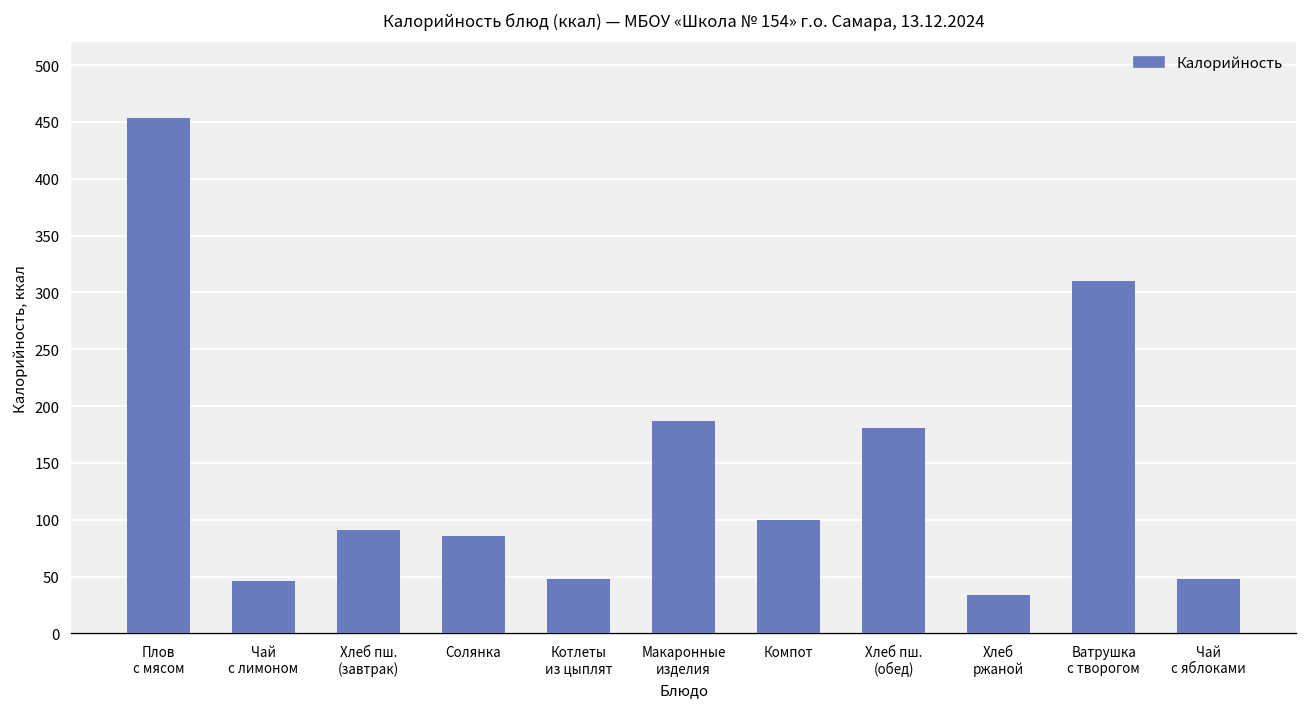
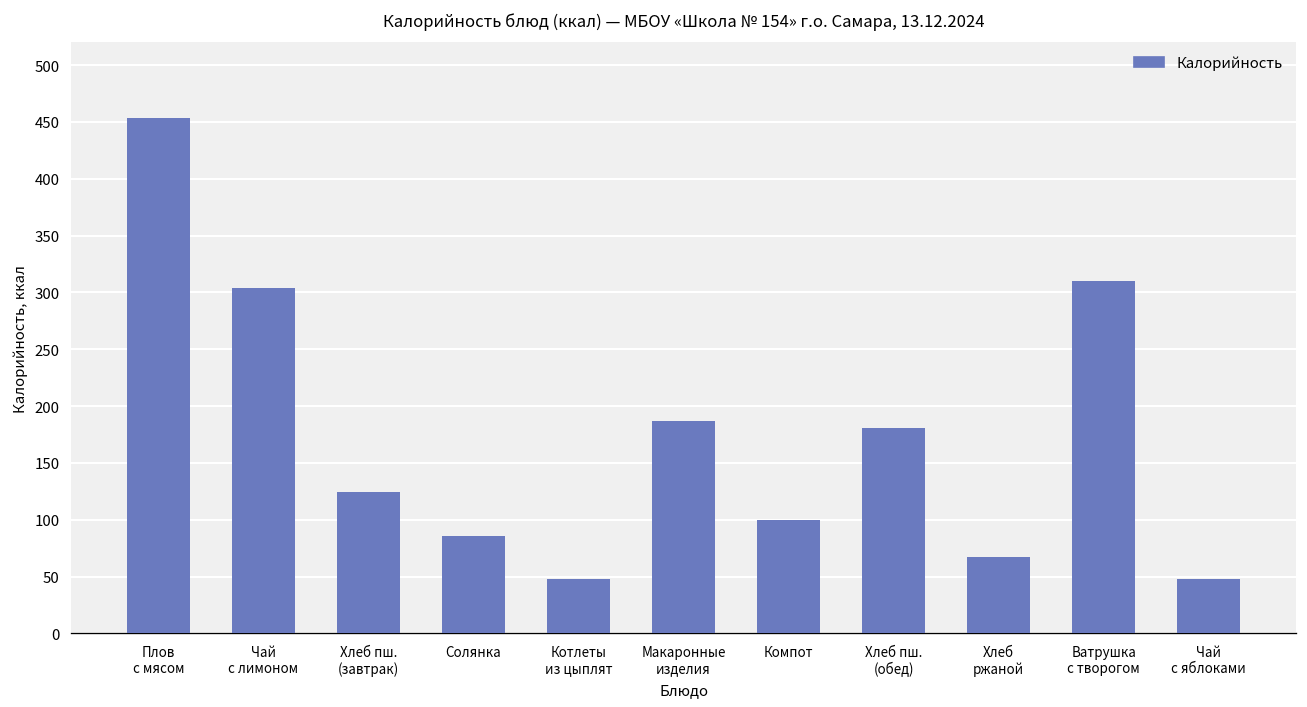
  {
    "Плов с мясом": 450,
-   "Чай с лимоном": 50,
-   "Хлеб пш. (завтрак)": 90,
+   "Чай с лимоном": 300,
+   "Хлеб пш. (завтрак)": 120,
    "Солянка": 90,
    "Котлеты из цыплят": 50,
    "Макаронные изделия": 190,
    "Компот": 100,
    "Хлеб пш. (обед)": 180,
-   "Хлеб ржаной": 30,
+   "Хлеб ржаной": 70,
    "Ватрушка с творогом": 310,
    "Чай с яблоками": 50
  }
